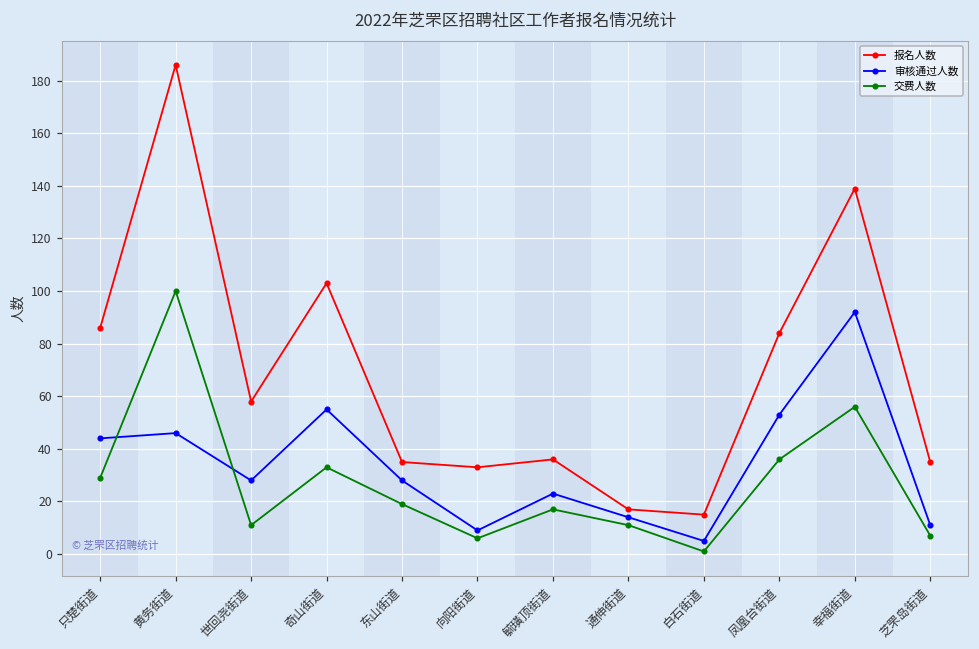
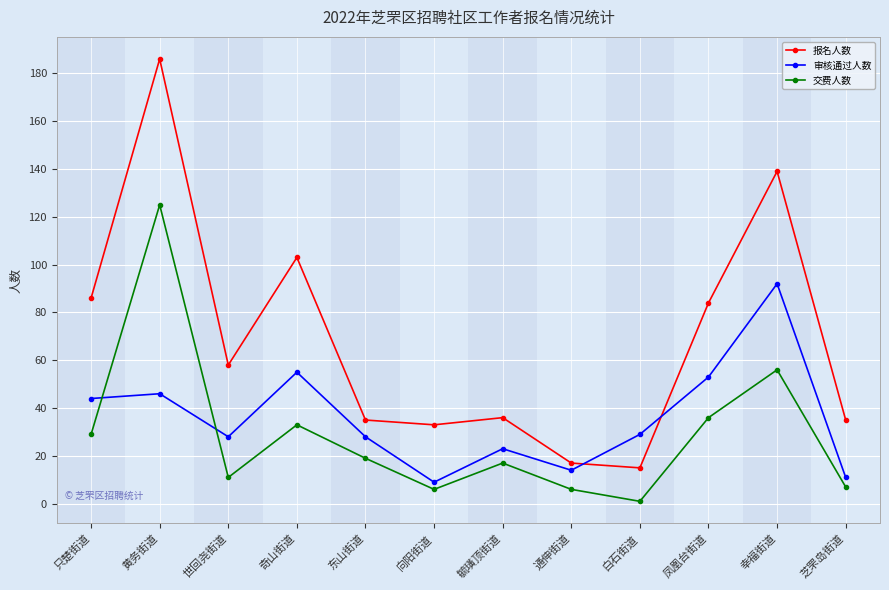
  {
    "报名人数": {
      "只楚街道": 86,
      "黄务街道": 186,
      "世回尧街道": 58,
      "奇山街道": 103,
      "东山街道": 35,
      "向阳街道": 33,
      "毓璜顶街道": 36,
      "通伸街道": 17,
      "白石街道": 15,
      "凤凰台街道": 84,
      "幸福街道": 139,
      "芝罘岛街道": 35
    },
    "审核通过人数": {
      "只楚街道": 44,
      "黄务街道": 46,
      "世回尧街道": 28,
      "奇山街道": 55,
      "东山街道": 28,
      "向阳街道": 9,
      "毓璜顶街道": 23,
      "通伸街道": 14,
-     "白石街道": 5,
+     "白石街道": 29,
      "凤凰台街道": 53,
      "幸福街道": 92,
      "芝罘岛街道": 11
    },
    "交费人数": {
      "只楚街道": 29,
-     "黄务街道": 100,
+     "黄务街道": 125,
      "世回尧街道": 11,
      "奇山街道": 33,
      "东山街道": 19,
      "向阳街道": 6,
      "毓璜顶街道": 17,
-     "通伸街道": 11,
+     "通伸街道": 6,
      "白石街道": 1,
      "凤凰台街道": 36,
      "幸福街道": 56,
      "芝罘岛街道": 7
    }
  }
